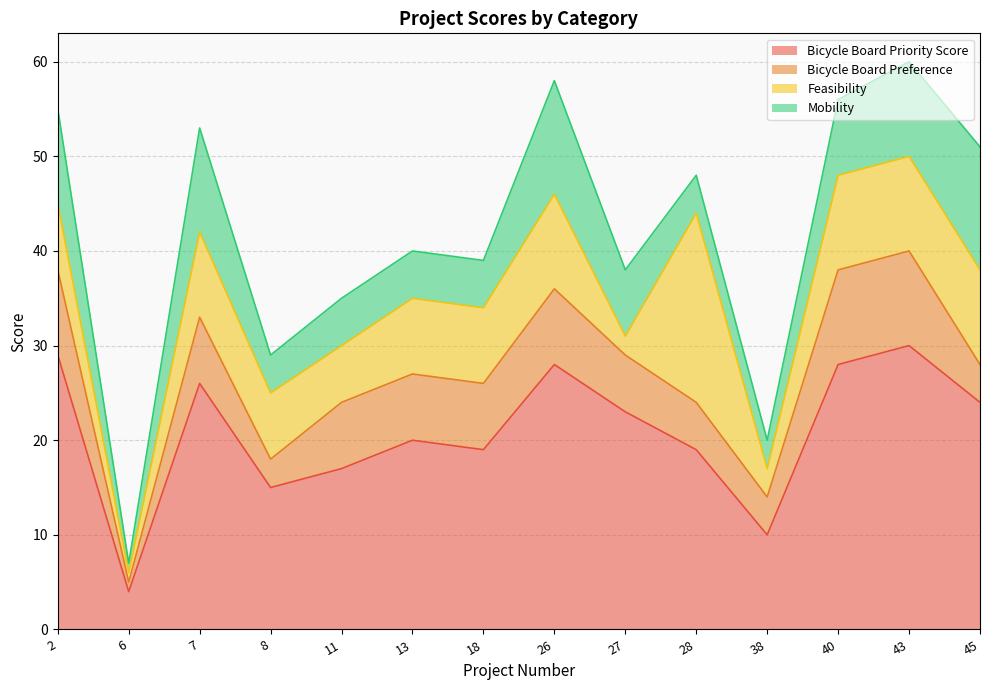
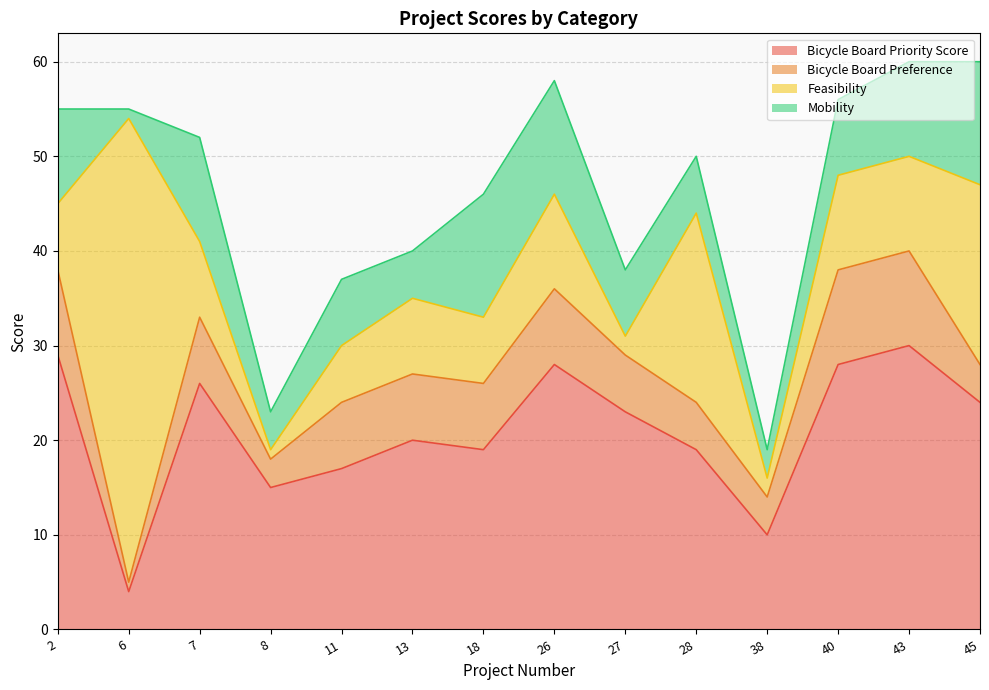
  {
    "Feasibility": {
      "2": 7,
-     "6": 1,
-     "7": 9,
-     "8": 7,
+     "6": 49,
+     "7": 8,
+     "8": 1,
      "11": 6,
      "13": 8,
-     "18": 8,
+     "18": 7,
      "26": 10,
      "27": 2,
      "28": 20,
-     "38": 3,
+     "38": 2,
      "40": 10,
      "43": 10,
-     "45": 10
+     "45": 19
    },
    "Mobility": {
      "2": 10,
      "6": 1,
      "7": 11,
      "8": 4,
-     "11": 5,
+     "11": 7,
      "13": 5,
-     "18": 5,
+     "18": 13,
      "26": 12,
      "27": 7,
-     "28": 4,
+     "28": 6,
      "38": 3,
      "45": 13
    }
  }
